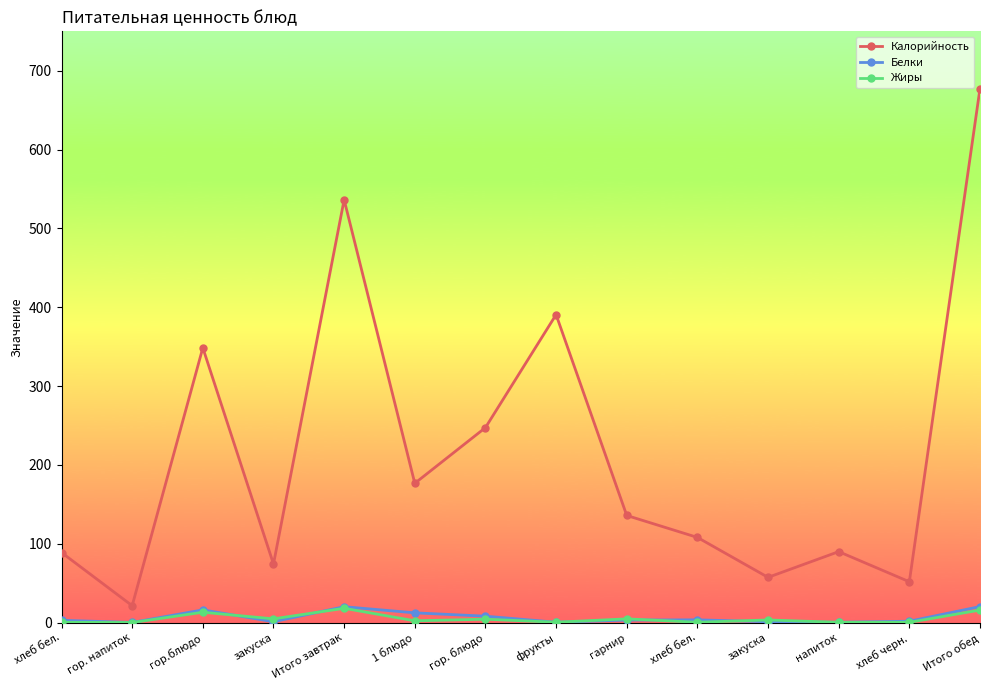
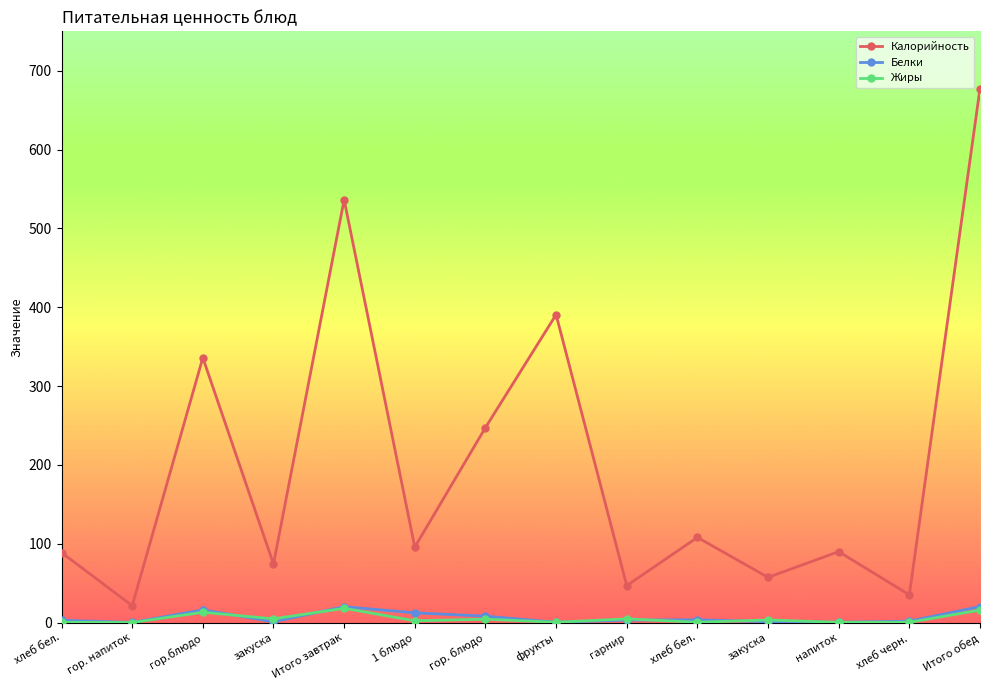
  {
    "Калорийность": {
      "гор. напиток": 20,
-     "гор.блюдо": 350,
+     "гор.блюдо": 340,
      "Итого завтрак": 540,
-     "1 блюдо": 180,
+     "1 блюдо": 100,
      "гор. блюдо": 250,
      "фрукты": 390,
-     "гарнир": 140,
+     "гарнир": 50,
      "напиток": 90,
-     "хлеб черн.": 50,
+     "хлеб черн.": 40,
      "Итого обед": 680
    },
    "Белки": {
      "1 блюдо": 10,
      "гор. блюдо": 10,
      "Итого обед": 20
    },
    "Жиры": {
      "1 блюдо": 0,
      "гор. блюдо": 0,
      "Итого обед": 20
    }
  }
